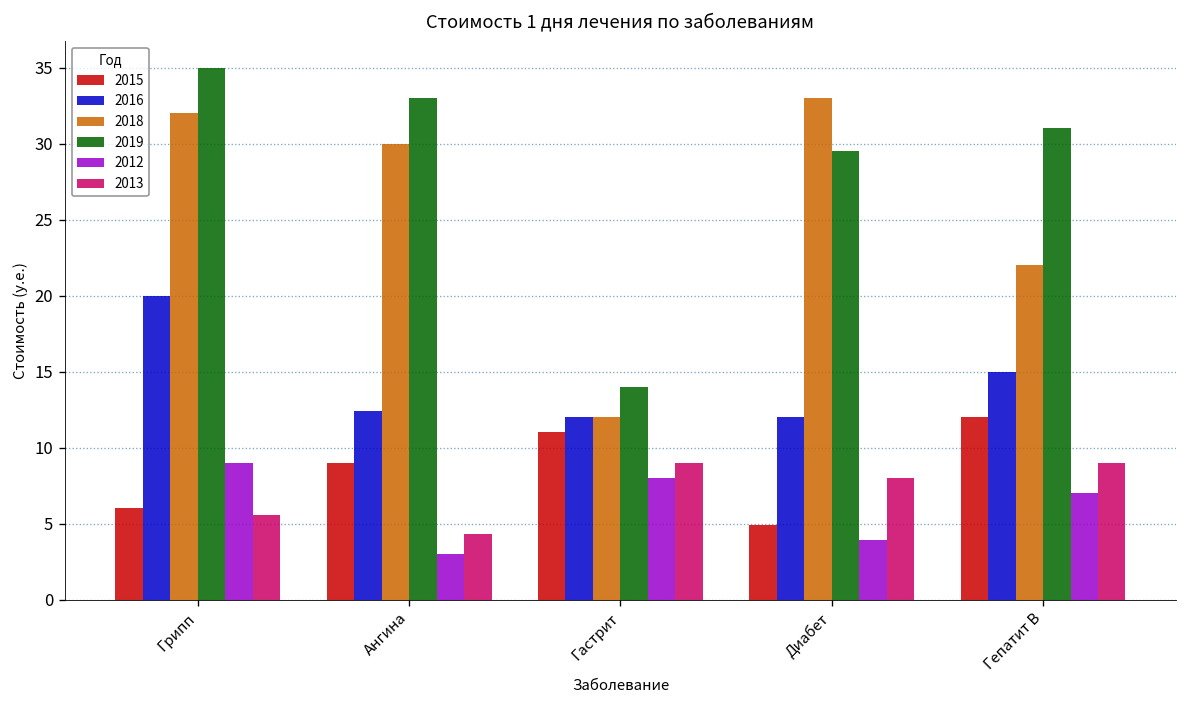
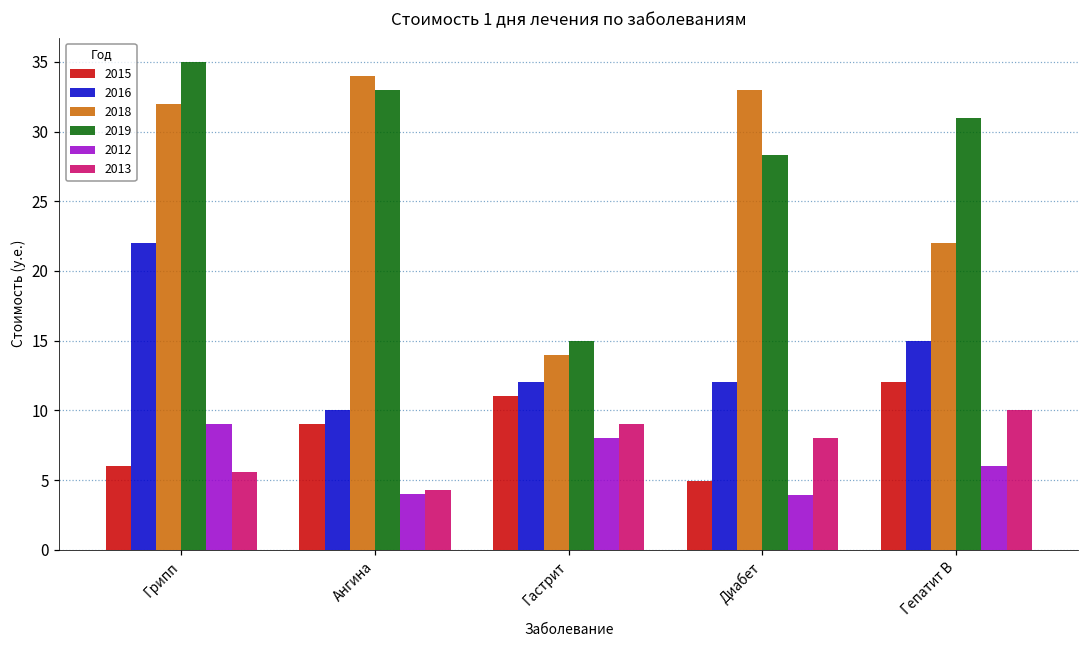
  {
    "2015": {
      "Грипп": 6.0,
      "Ангина": 9.0,
      "Гастрит": 11.0,
      "Диабет": 4.9,
      "Гепатит B": 12.0
    },
    "2016": {
-     "Грипп": 20,
-     "Ангина": 12.4,
+     "Грипп": 22,
+     "Ангина": 10.0,
      "Гастрит": 12.0,
      "Диабет": 12.0,
      "Гепатит B": 15.0
    },
    "2018": {
      "Грипп": 32,
-     "Ангина": 30,
-     "Гастрит": 12,
+     "Ангина": 34,
+     "Гастрит": 14,
      "Диабет": 33,
      "Гепатит B": 22
    },
    "2019": {
      "Грипп": 35.0,
      "Ангина": 33.0,
-     "Гастрит": 14,
-     "Диабет": 29.5,
+     "Гастрит": 15,
+     "Диабет": 28.3,
      "Гепатит B": 31.0
    },
    "2012": {
      "Грипп": 9,
-     "Ангина": 3,
+     "Ангина": 4,
      "Гастрит": 8,
      "Диабет": 4,
-     "Гепатит B": 7
+     "Гепатит B": 6
    },
    "2013": {
      "Грипп": 5.6,
      "Ангина": 4.3,
      "Гастрит": 9,
      "Диабет": 8,
-     "Гепатит B": 9
+     "Гепатит B": 10
    }
  }
